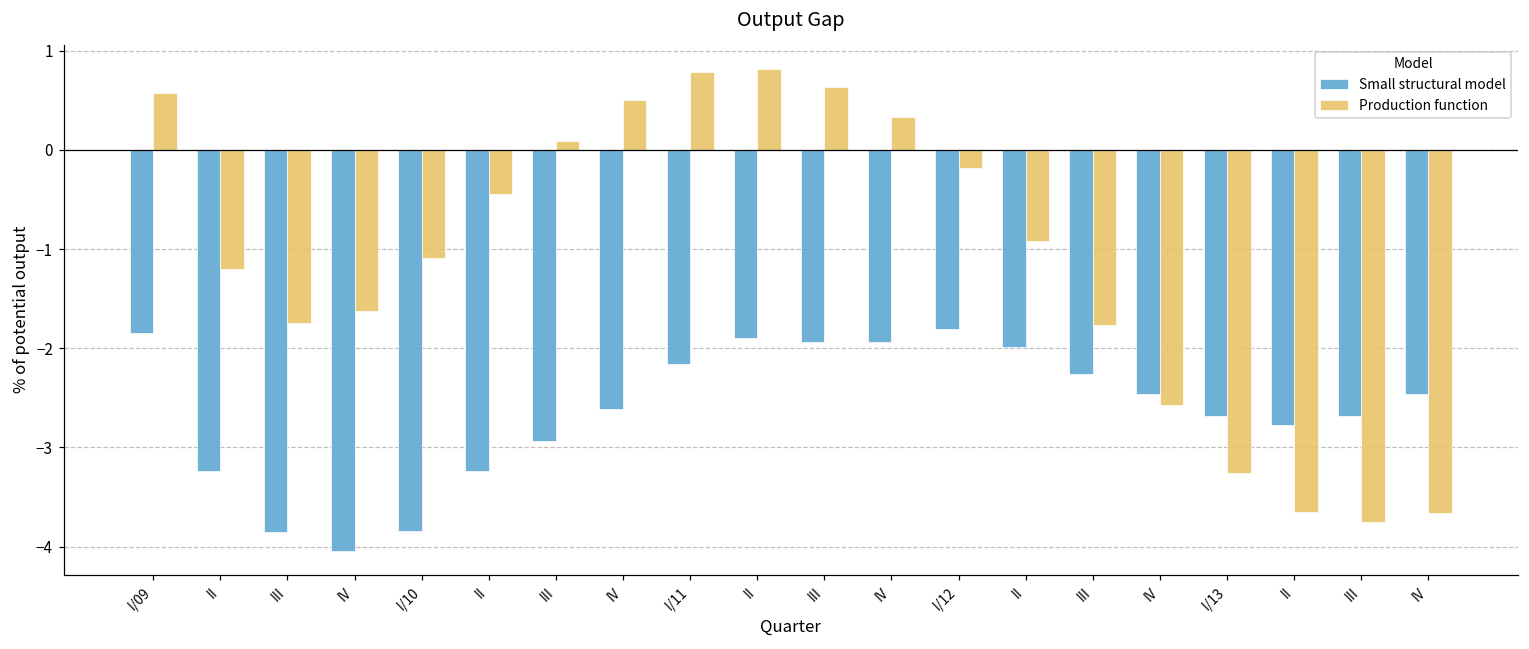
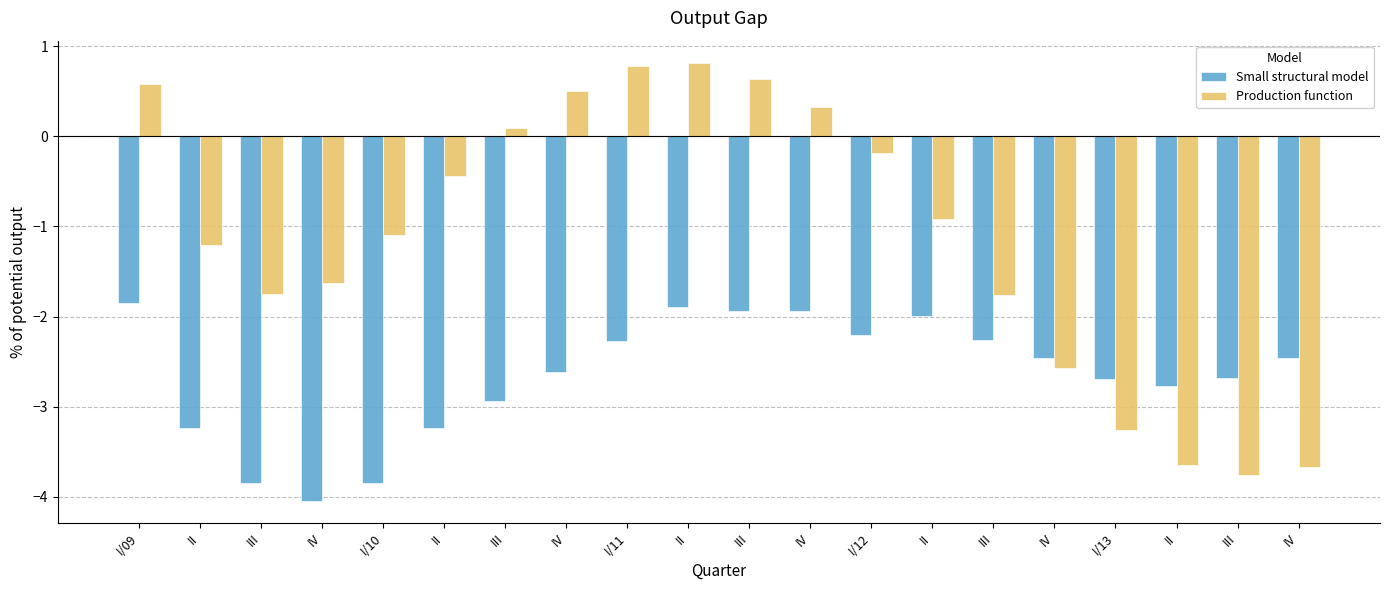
  {
    "Small structural model": {
      "I/09": -1.8,
      "I/10": -3.8,
-     "I/11": -2.2,
-     "I/12": -1.8,
+     "I/11": -2.3,
+     "I/12": -2.2,
      "I/13": -2.7
    },
    "Production function": {
      "I/09": 0.6,
      "I/10": -1.1,
      "I/11": 0.8,
      "I/12": -0.2,
      "I/13": -3.3
    }
  }
